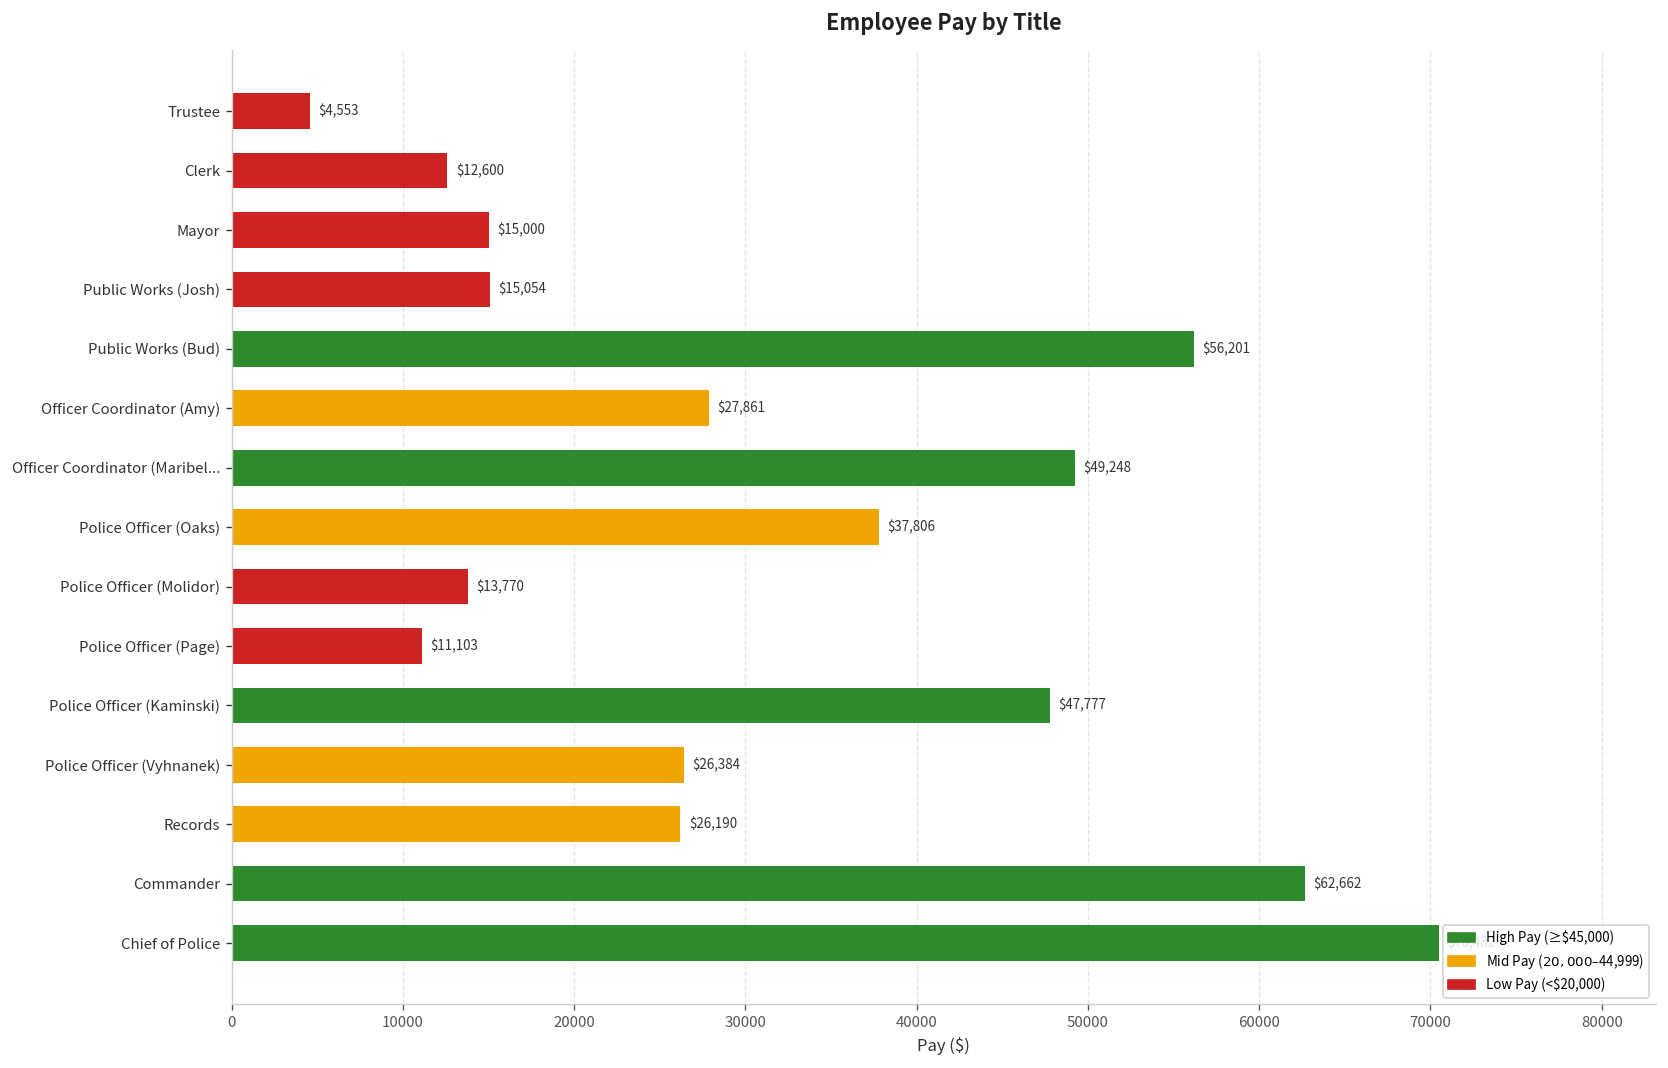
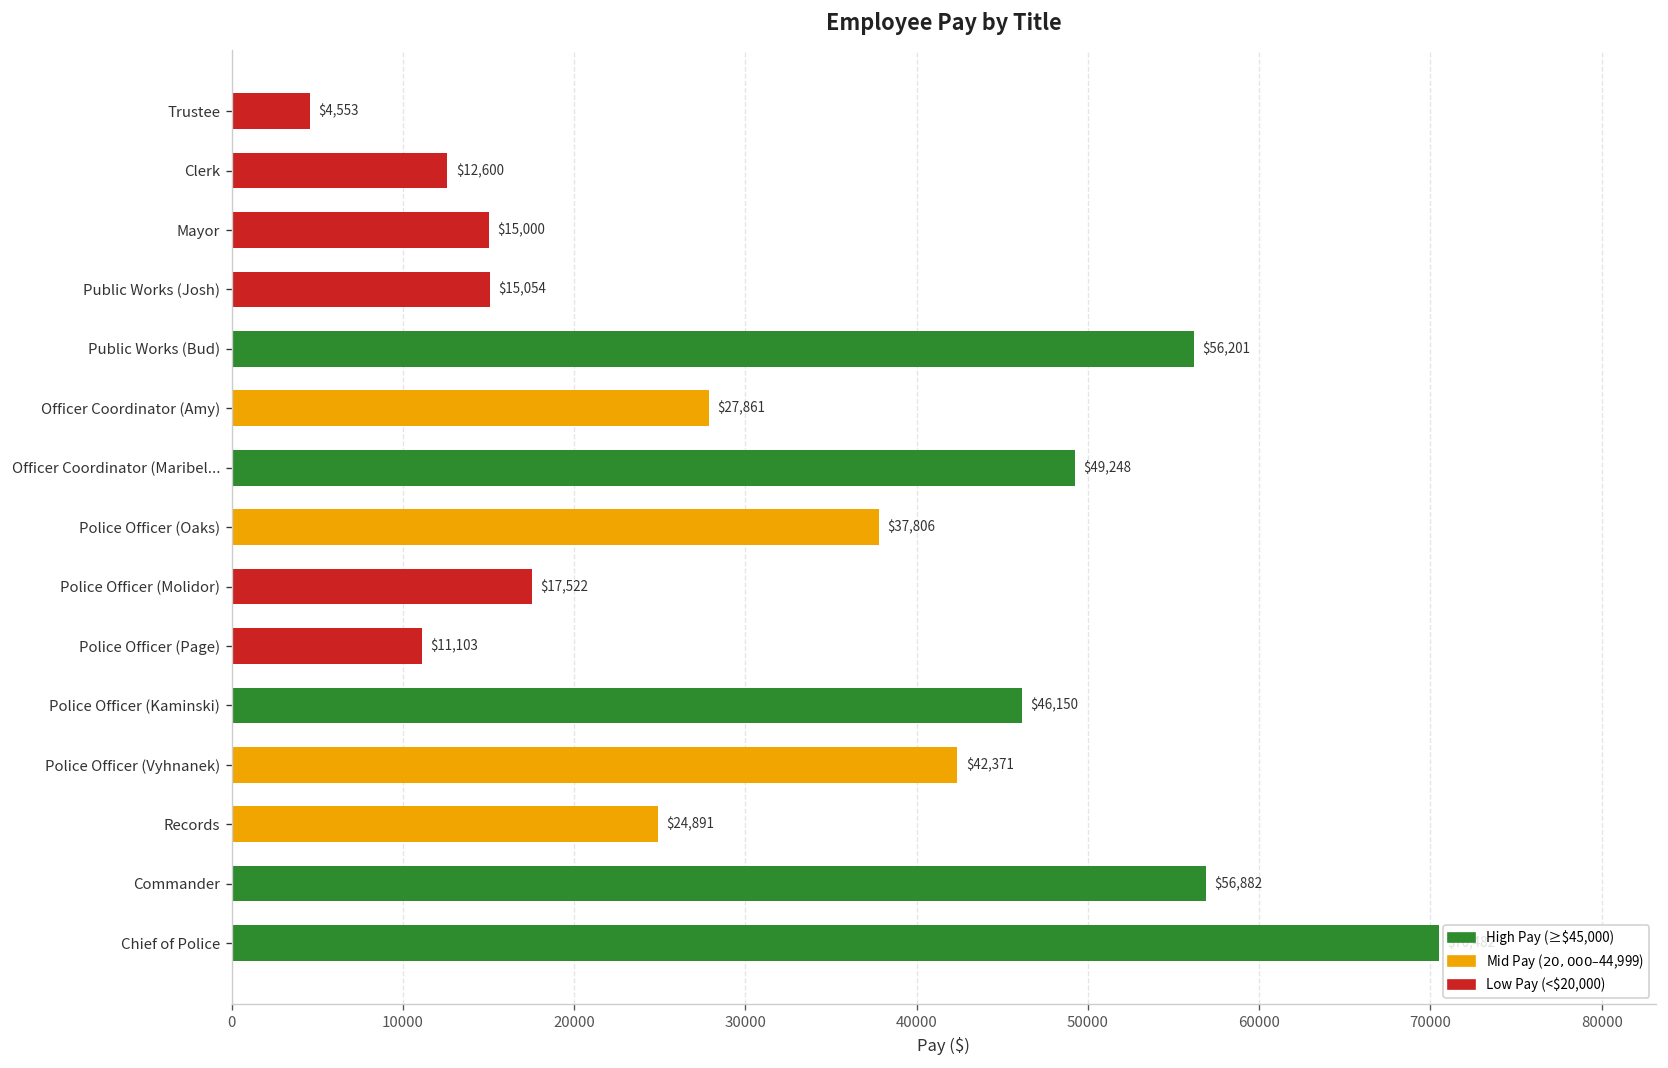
  {
    "Trustee": "$4,553",
    "Clerk": "$12,600",
    "Mayor": "$15,000",
    "Public Works (Josh)": "$15,054",
    "Public Works (Bud)": "$56,201",
    "Officer Coordinator (Amy)": "$27,861",
    "Officer Coordinator (Maribel...": "$49,248",
    "Police Officer (Oaks)": "$37,806",
-   "Police Officer (Molidor)": "$13,770",
+   "Police Officer (Molidor)": "$17,522",
    "Police Officer (Page)": "$11,103",
-   "Police Officer (Kaminski)": "$47,777",
-   "Police Officer (Vyhnanek)": "$26,384",
-   "Records": "$26,190",
-   "Commander": "$62,662"
+   "Police Officer (Kaminski)": "$46,150",
+   "Police Officer (Vyhnanek)": "$42,371",
+   "Records": "$24,891",
+   "Commander": "$56,882"
  }
